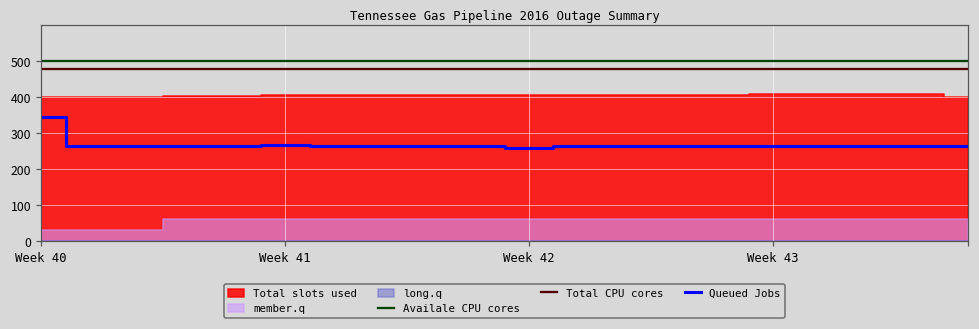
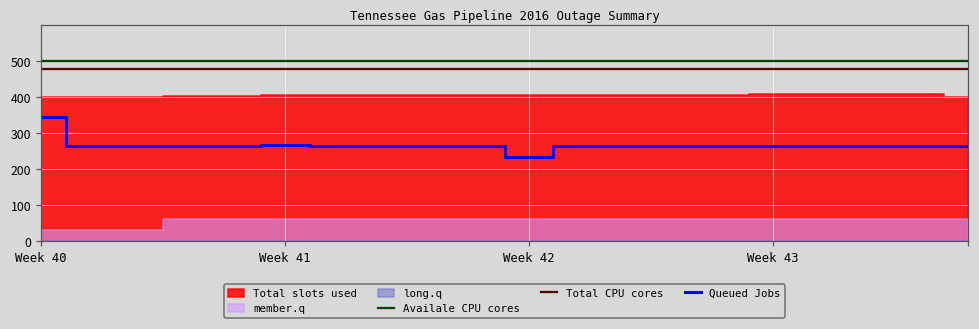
  {
    "Availale CPU cores": {
      "Week 40": 500,
      "Week 41": 500,
      "Week 42": 500,
      "Week 43": 500
    },
    "Total CPU cores": {
      "Week 40": 480,
      "Week 41": 480,
      "Week 42": 480,
      "Week 43": 480
    },
    "Queued Jobs": {
      "Week 40": 350,
      "Week 41": 270,
-     "Week 42": 260,
+     "Week 42": 230,
      "Week 43": 270
    }
  }
